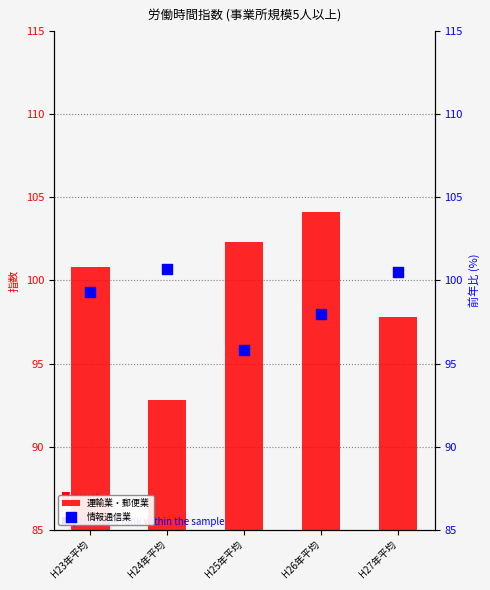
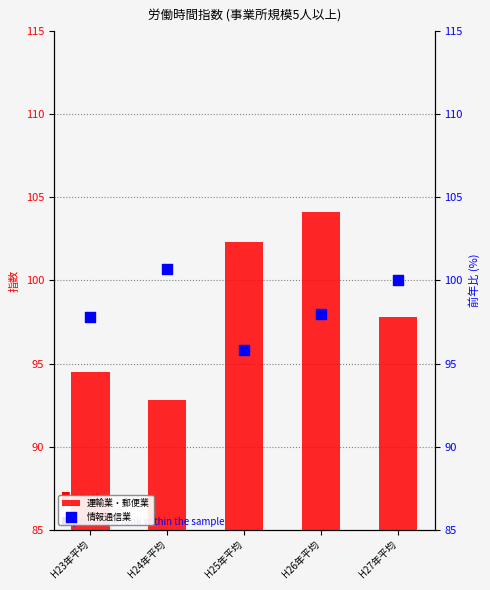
  {
    "運輸業・郵便業": {
-     "H23年平均": 100.8,
+     "H23年平均": 94.5,
      "H24年平均": 92.8,
      "H25年平均": 102.3,
      "H26年平均": 104.1,
      "H27年平均": 97.8
    },
    "情報通信業": {
-     "H23年平均": 99.3,
-     "H27年平均": 100.5
+     "H23年平均": 97.8,
+     "H27年平均": 100.0
    }
  }
